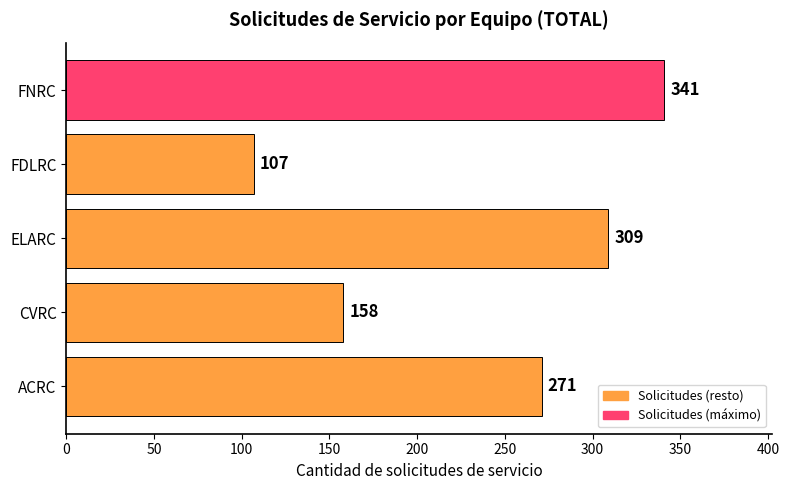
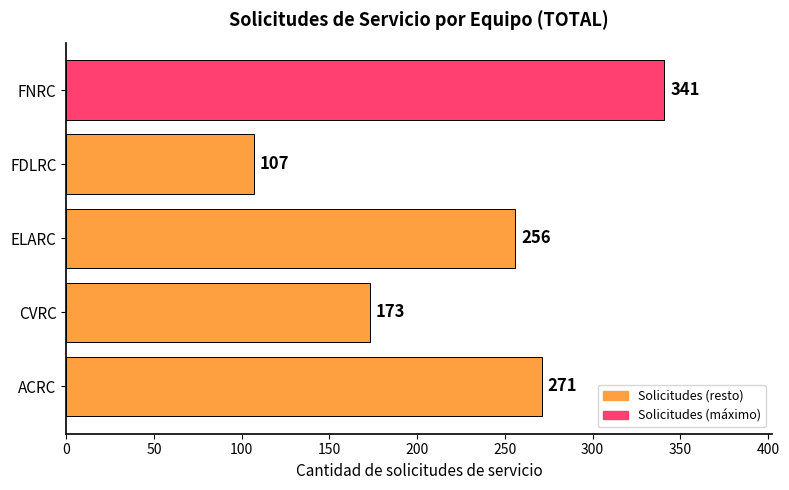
  {
    "FNRC": 341,
    "FDLRC": 107,
-   "ELARC": 309,
-   "CVRC": 158,
+   "ELARC": 256,
+   "CVRC": 173,
    "ACRC": 271
  }
